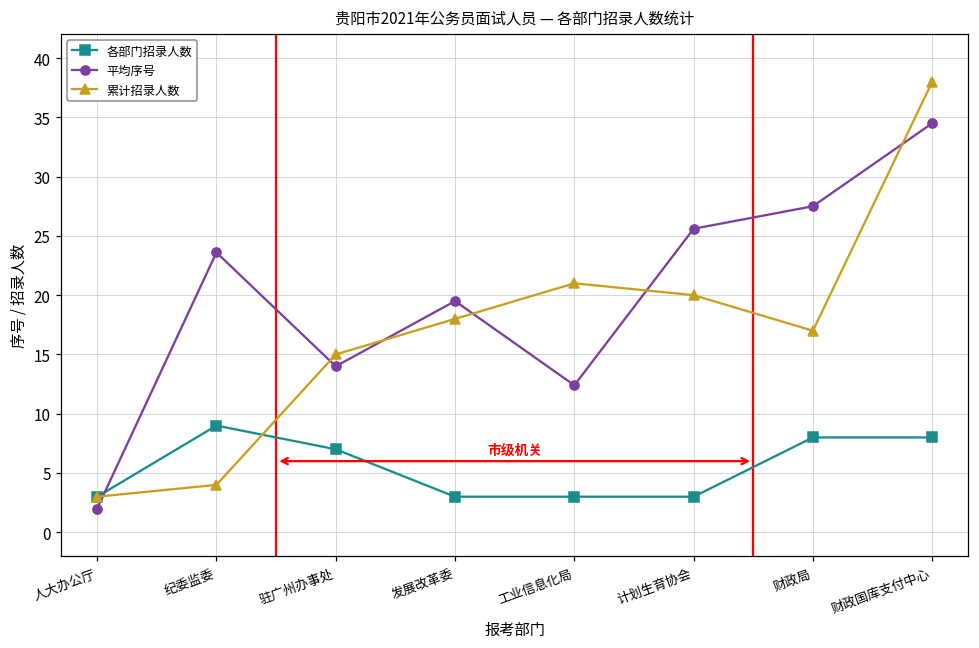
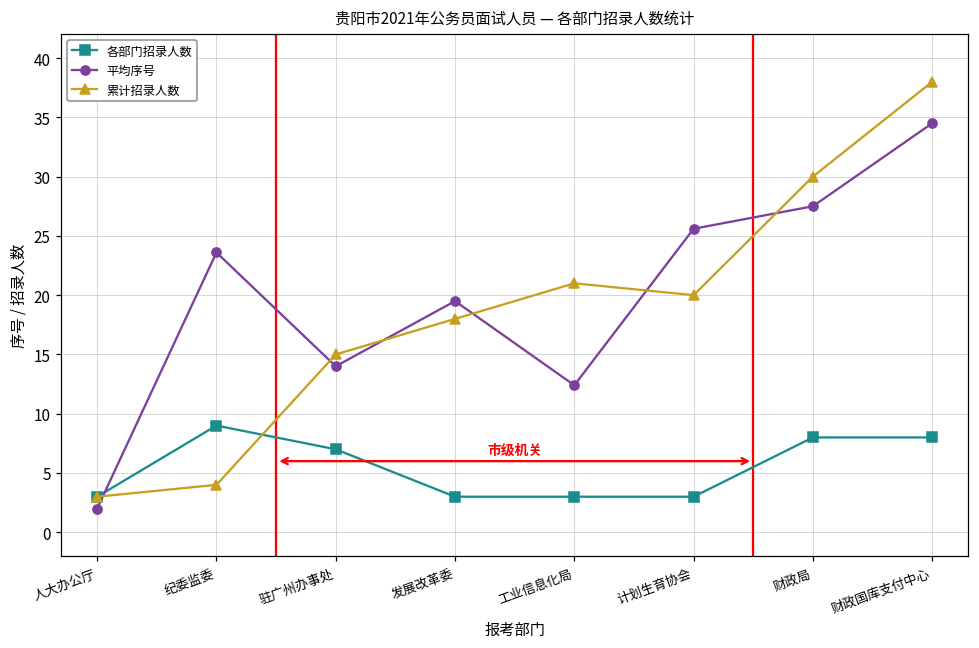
  {
    "各部门招录人数": {
      "纪委监委": 9,
      "驻广州办事处": 7,
      "发展改革委": 3,
      "工业信息化局": 3,
      "计划生育协会": 3,
      "财政局": 8,
      "财政国库支付中心": 8
    },
    "平均序号": {
      "人大办公厅": 2,
      "纪委监委": 23.6,
      "驻广州办事处": 14,
      "发展改革委": 19.5,
      "工业信息化局": 12.4,
      "计划生育协会": 25.6,
      "财政局": 27.5,
      "财政国库支付中心": 34.5
    },
    "累计招录人数": {
      "纪委监委": 4,
      "驻广州办事处": 15,
      "发展改革委": 18,
      "工业信息化局": 21,
      "计划生育协会": 20,
-     "财政局": 17,
+     "财政局": 30,
      "财政国库支付中心": 38
    }
  }
